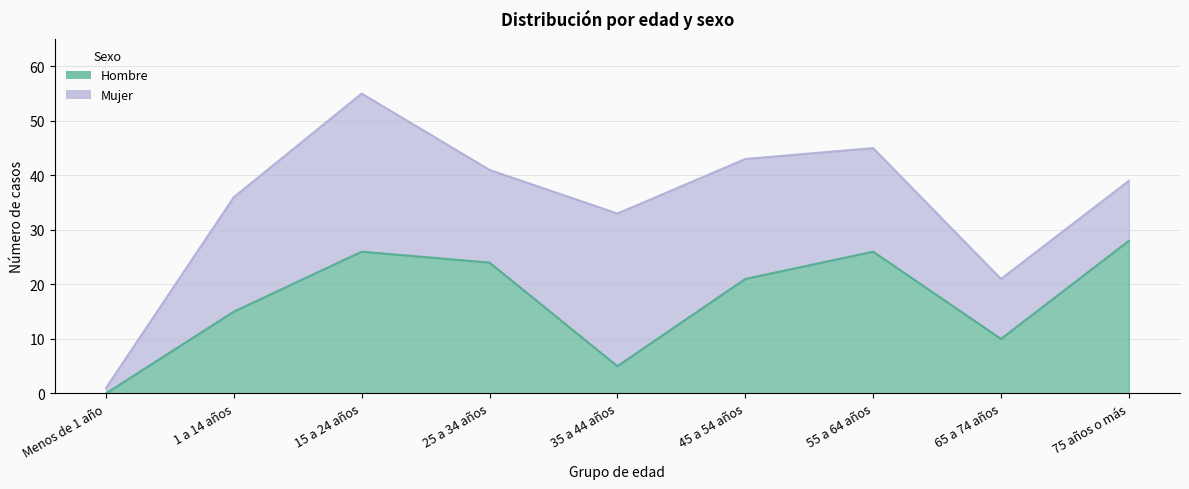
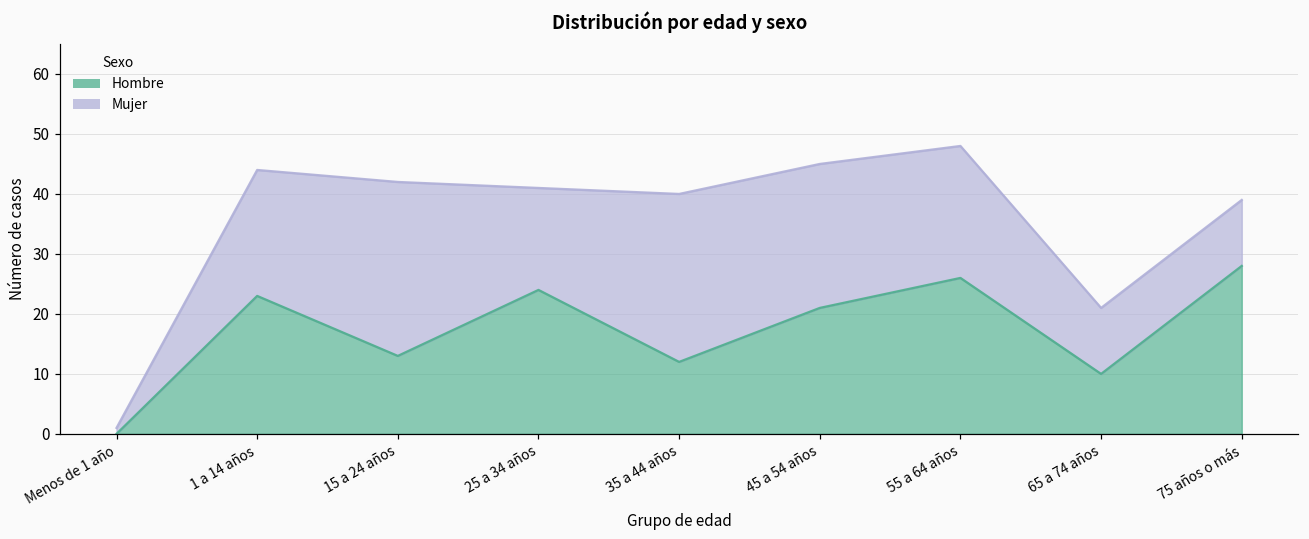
  {
    "Hombre": {
      "Menos de 1 año": 0,
-     "1 a 14 años": 15,
-     "15 a 24 años": 26,
+     "1 a 14 años": 23,
+     "15 a 24 años": 13,
      "25 a 34 años": 24,
-     "35 a 44 años": 5,
+     "35 a 44 años": 12,
      "45 a 54 años": 21,
      "55 a 64 años": 26,
      "65 a 74 años": 10,
      "75 años o más": 28
    },
    "Mujer": {
      "Menos de 1 año": 1,
      "1 a 14 años": 21,
      "15 a 24 años": 29,
      "25 a 34 años": 17,
      "35 a 44 años": 28,
-     "45 a 54 años": 22,
-     "55 a 64 años": 19,
+     "45 a 54 años": 24,
+     "55 a 64 años": 22,
      "65 a 74 años": 11,
      "75 años o más": 11
    }
  }
